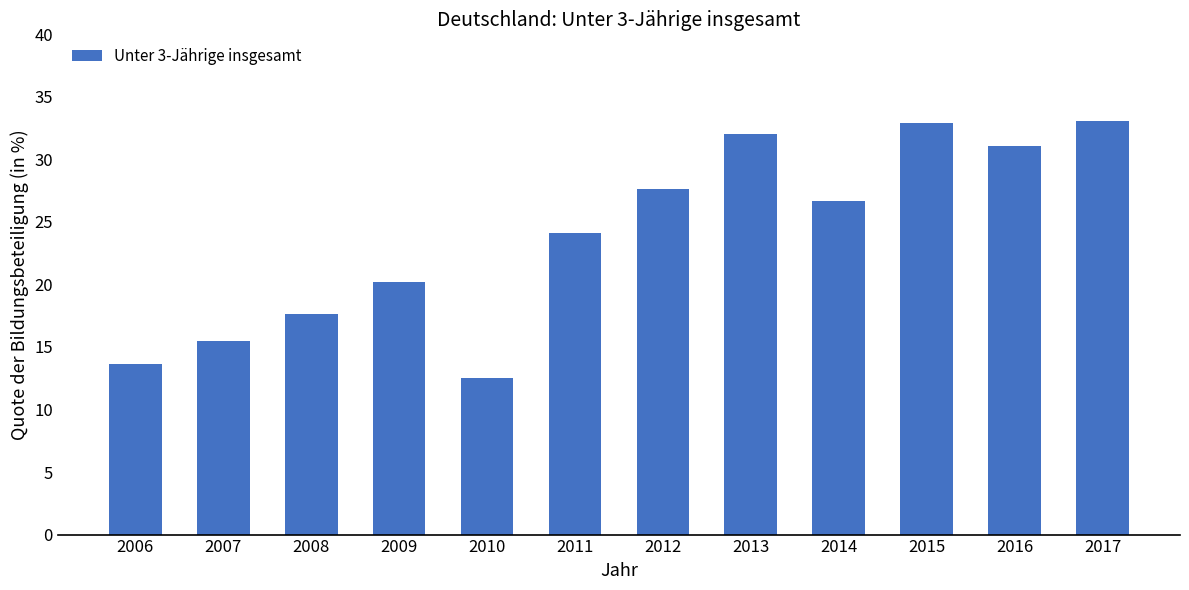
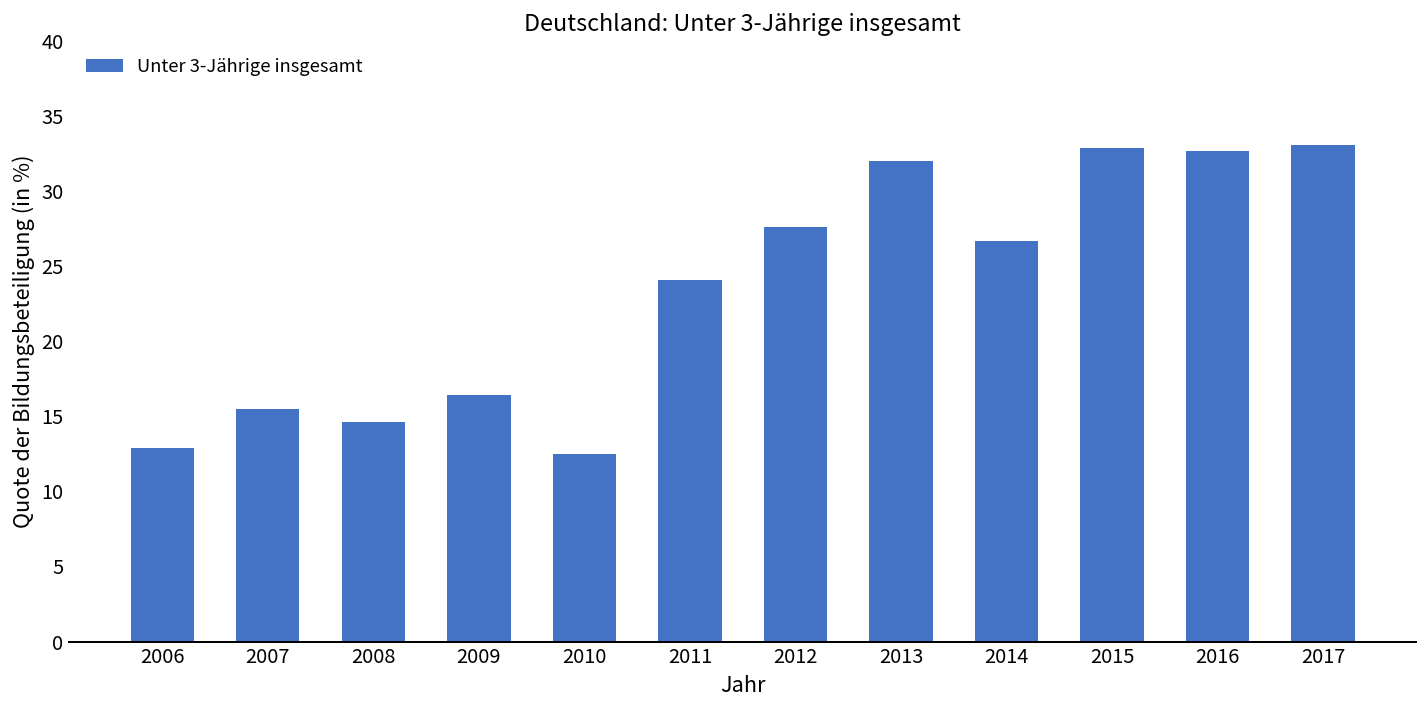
  {
-   "2006": 13.6,
+   "2006": 12.9,
    "2007": 15.5,
-   "2008": 17.6,
-   "2009": 20.2,
+   "2008": 14.6,
+   "2009": 16.4,
    "2010": 12.5,
    "2011": 24.1,
    "2012": 27.6,
    "2013": 32.0,
    "2014": 26.7,
    "2015": 32.9,
-   "2016": 31.1,
+   "2016": 32.7,
    "2017": 33.1
  }
